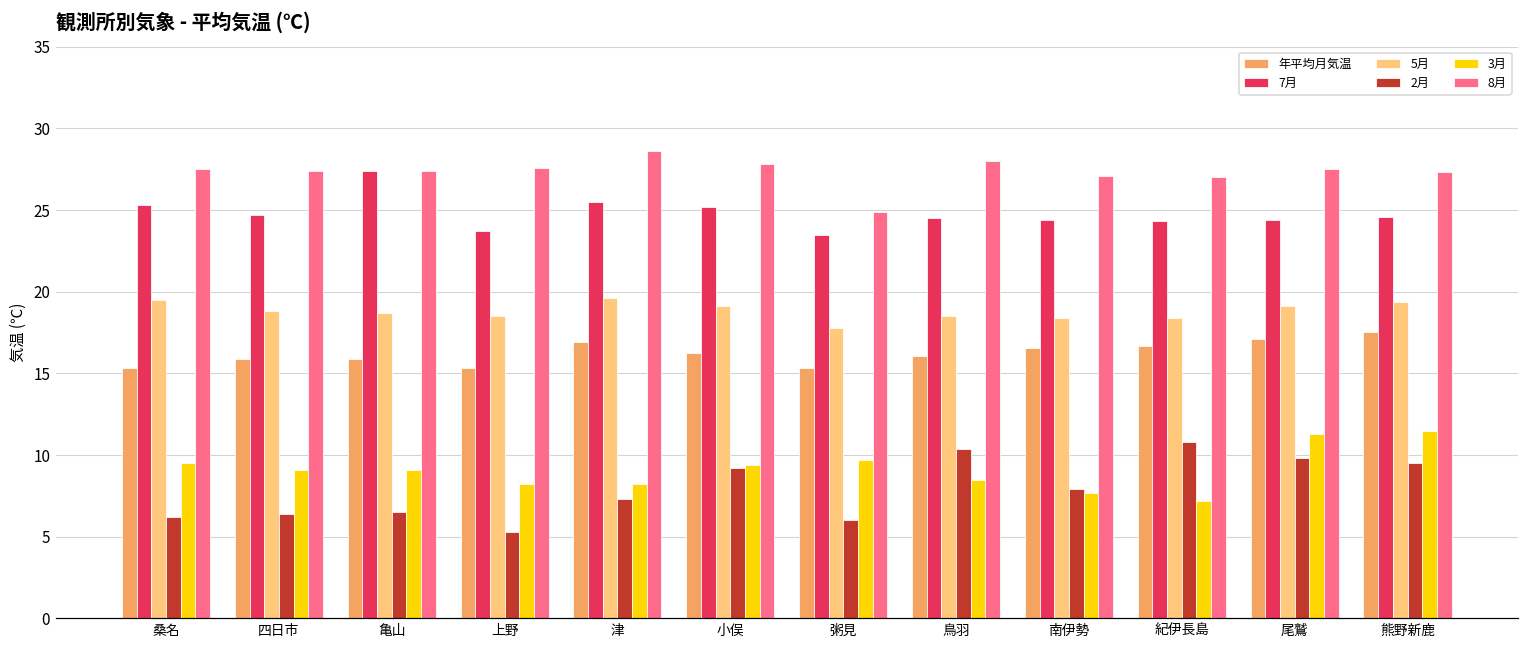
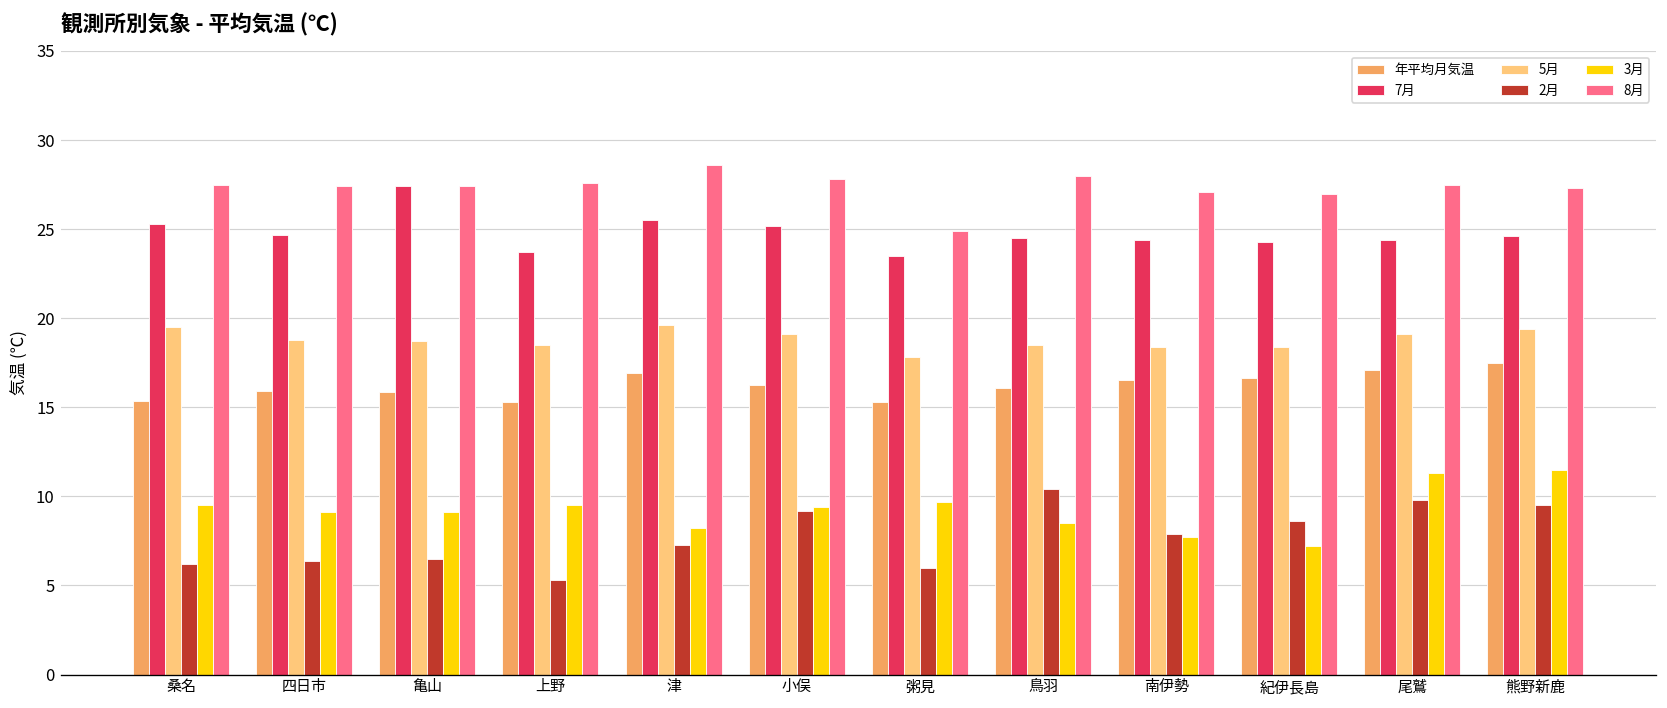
  {
    "7月": {
      "桑名": 25.3,
      "四日市": 24.7,
      "亀山": 27.4,
      "上野": 23.7,
      "津": 25.5,
      "小俣": 25.2,
      "粥見": 23.5,
      "鳥羽": 24.5,
      "南伊勢": 24.4,
      "紀伊長島": 24.3,
      "尾鷲": 24.4,
      "熊野新鹿": 24.6
    },
    "2月": {
      "桑名": 6.2,
      "四日市": 6.4,
      "亀山": 6.5,
      "上野": 5.3,
      "津": 7.3,
      "小俣": 9.2,
      "粥見": 6.0,
      "鳥羽": 10.4,
      "南伊勢": 7.9,
-     "紀伊長島": 10.8,
+     "紀伊長島": 8.6,
      "尾鷲": 9.8,
      "熊野新鹿": 9.5
    },
    "3月": {
      "桑名": 9.5,
      "四日市": 9.1,
      "亀山": 9.1,
-     "上野": 8.2,
+     "上野": 9.5,
      "津": 8.2,
      "小俣": 9.4,
      "粥見": 9.7,
      "鳥羽": 8.5,
      "南伊勢": 7.7,
      "紀伊長島": 7.2,
      "尾鷲": 11.3,
      "熊野新鹿": 11.5
    },
    "8月": {
      "桑名": 27.5,
      "四日市": 27.4,
      "亀山": 27.4,
      "上野": 27.6,
      "津": 28.6,
      "小俣": 27.8,
      "粥見": 24.9,
      "鳥羽": 28.0,
      "南伊勢": 27.1,
      "紀伊長島": 27.0,
      "尾鷲": 27.5,
      "熊野新鹿": 27.3
    }
  }
